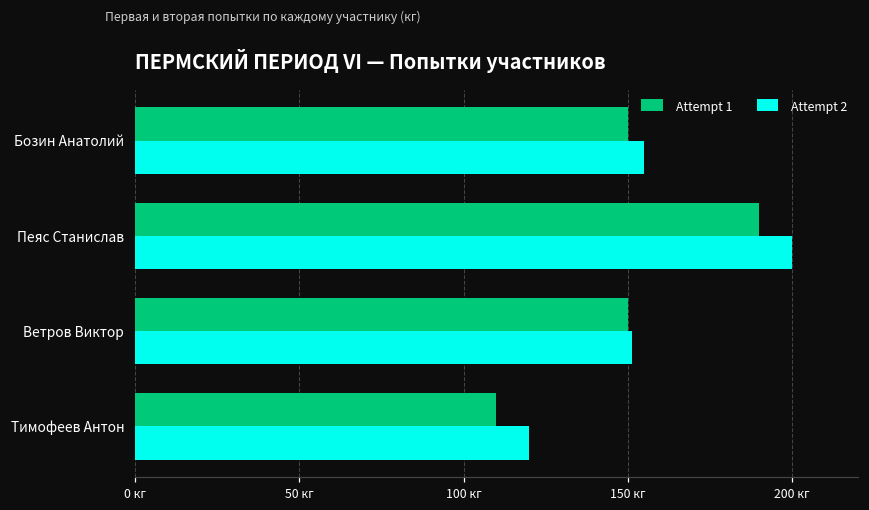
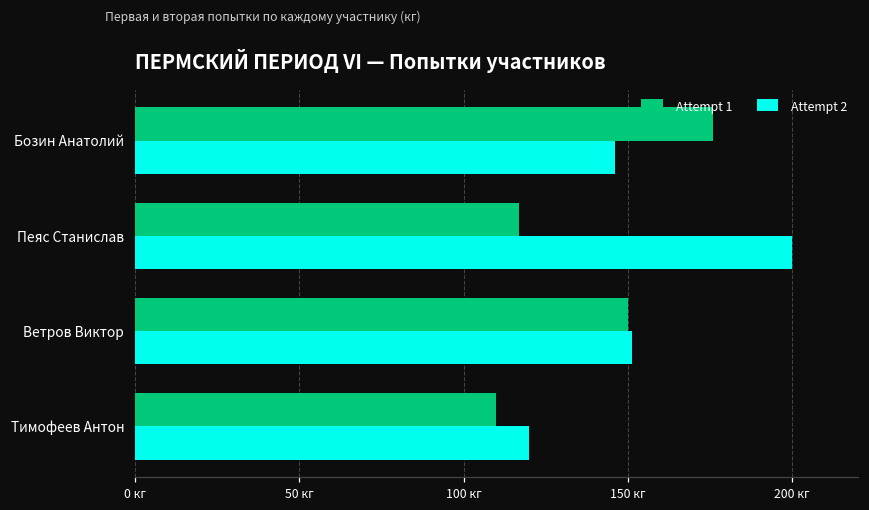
  {
    "Attempt 1": {
-     "Бозин Анатолий": "150 кг",
-     "Пеяс Станислав": "190 кг",
+     "Бозин Анатолий": "176 кг",
+     "Пеяс Станислав": "117 кг",
      "Ветров Виктор": "150 кг",
      "Тимофеев Антон": "110 кг"
    },
    "Attempt 2": {
-     "Бозин Анатолий": "155 кг",
+     "Бозин Анатолий": "146 кг",
      "Пеяс Станислав": "200 кг",
      "Ветров Виктор": "151 кг",
      "Тимофеев Антон": "120 кг"
    }
  }
